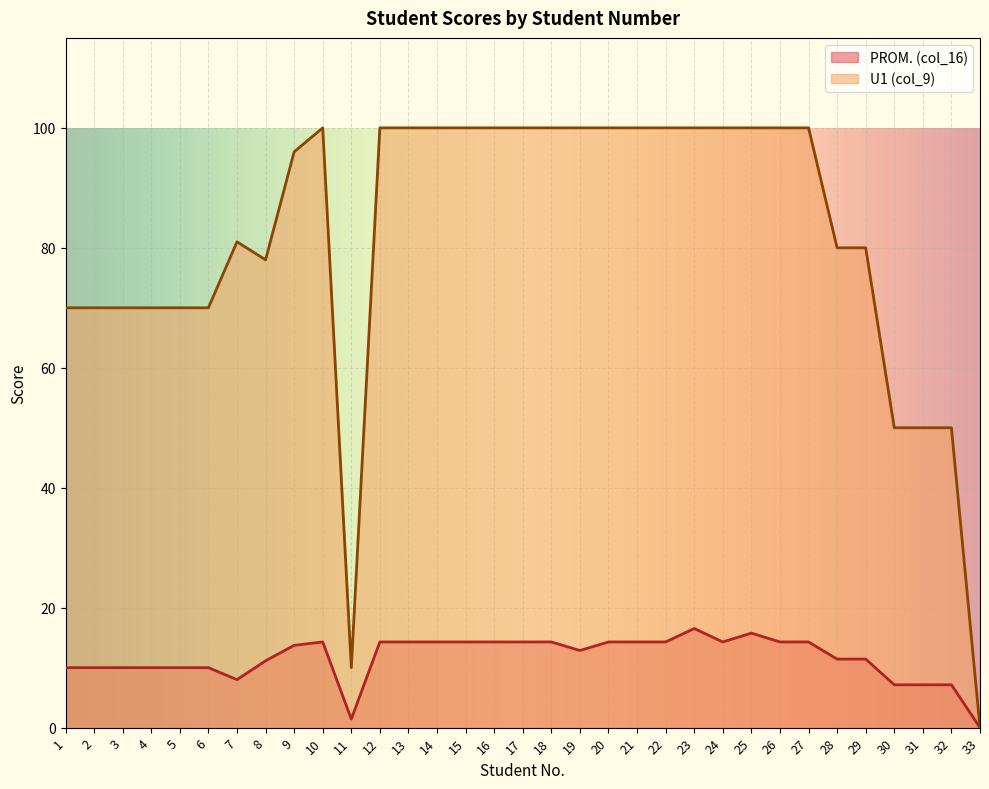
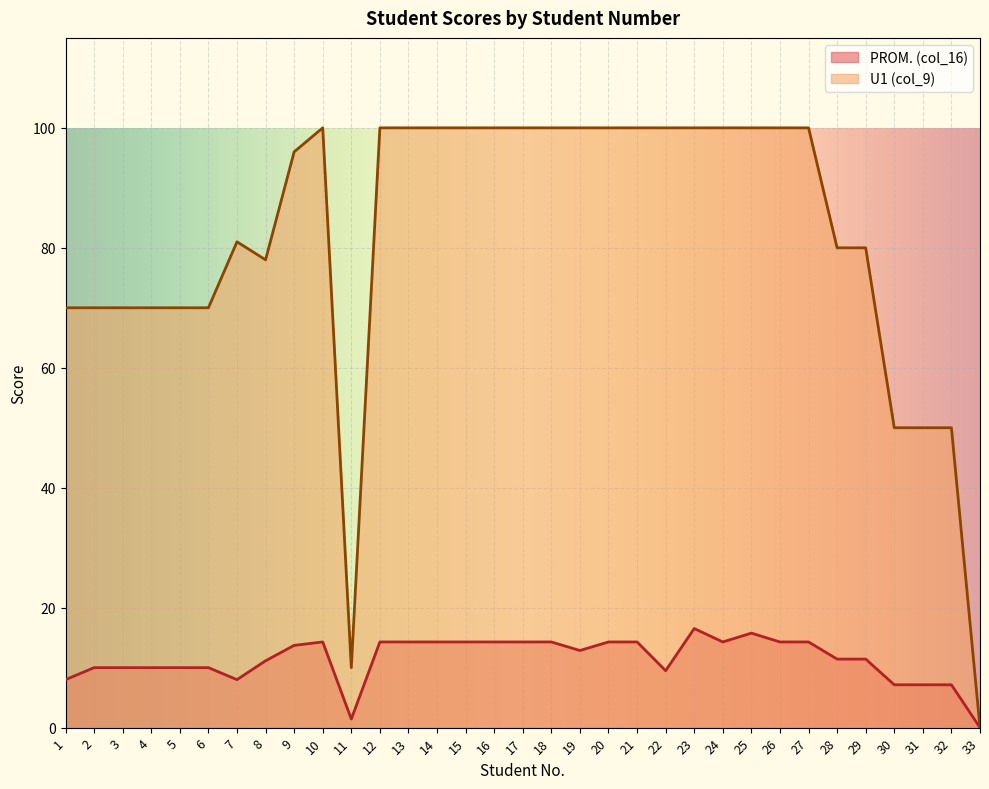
  {
    "PROM. (col_16)": {
-     "1": 10,
+     "1": 8,
      "2": 10,
      "3": 10,
      "4": 10,
      "5": 10,
      "6": 10,
      "7": 8,
      "8": 11,
      "9": 14,
      "10": 14,
      "11": 1,
      "12": 14,
      "13": 14,
      "14": 14,
      "15": 14,
      "16": 14,
      "17": 14,
      "18": 14,
      "19": 13,
      "20": 14,
      "21": 14,
-     "22": 14,
+     "22": 9,
      "23": 17,
      "24": 14,
      "25": 16,
      "26": 14,
      "27": 14,
      "28": 11,
      "29": 11,
      "30": 7,
      "31": 7,
      "32": 7
    },
    "U1 (col_9)": {
      "1": 70,
      "2": 70,
      "3": 70,
      "4": 70,
      "5": 70,
      "6": 70,
      "7": 81,
      "8": 78,
      "9": 96,
      "10": 100,
      "11": 10,
      "12": 100,
      "13": 100,
      "14": 100,
      "15": 100,
      "16": 100,
      "17": 100,
      "18": 100,
      "19": 100,
      "20": 100,
      "21": 100,
      "22": 100,
      "23": 100,
      "24": 100,
      "25": 100,
      "26": 100,
      "27": 100,
      "28": 80,
      "29": 80,
      "30": 50,
      "31": 50,
      "32": 50
    }
  }
